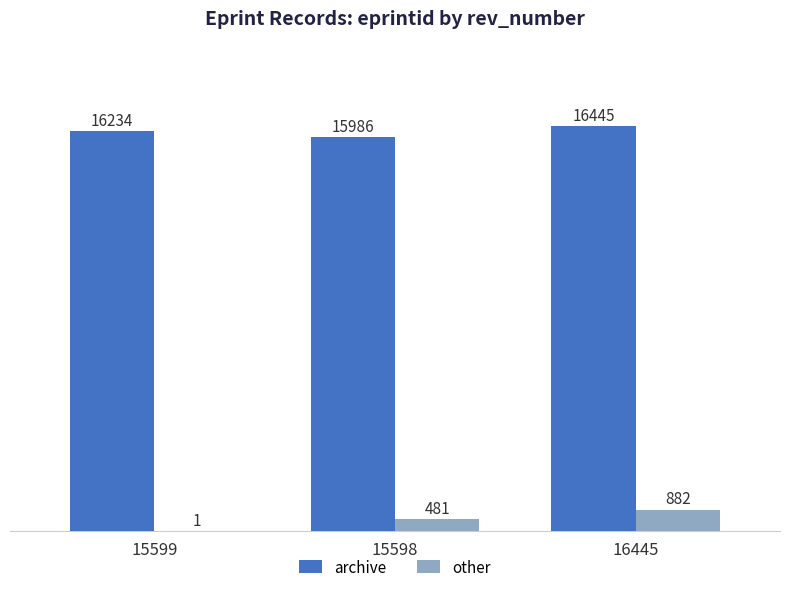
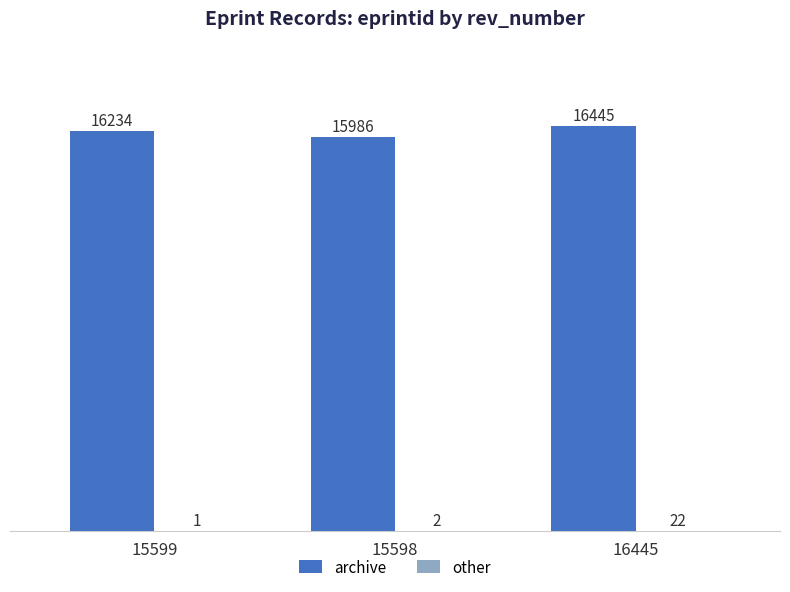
  {
    "archive": {
      "15599": 16234,
      "15598": 15986,
      "16445": 16445
    },
    "other": {
      "15599": 1,
-     "15598": 481,
-     "16445": 882
+     "15598": 2,
+     "16445": 22
    }
  }
